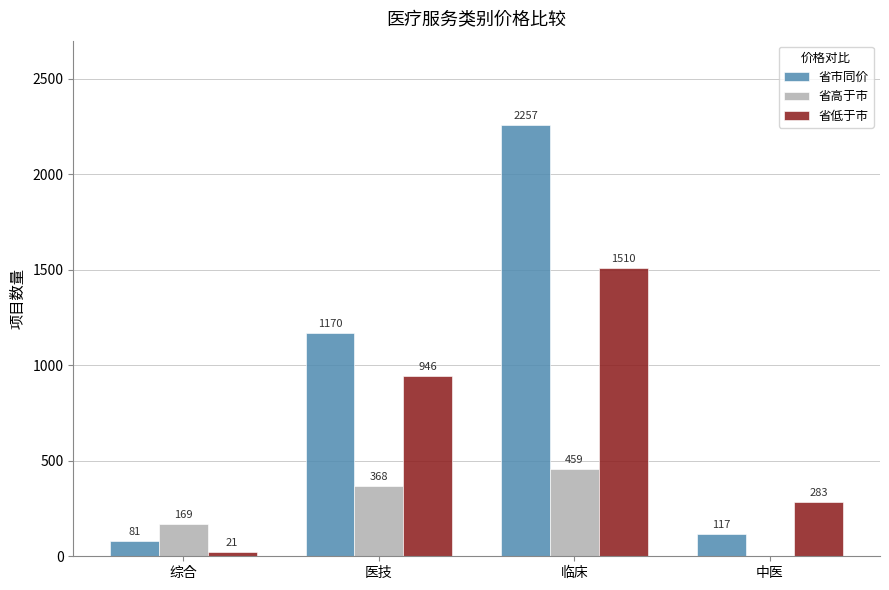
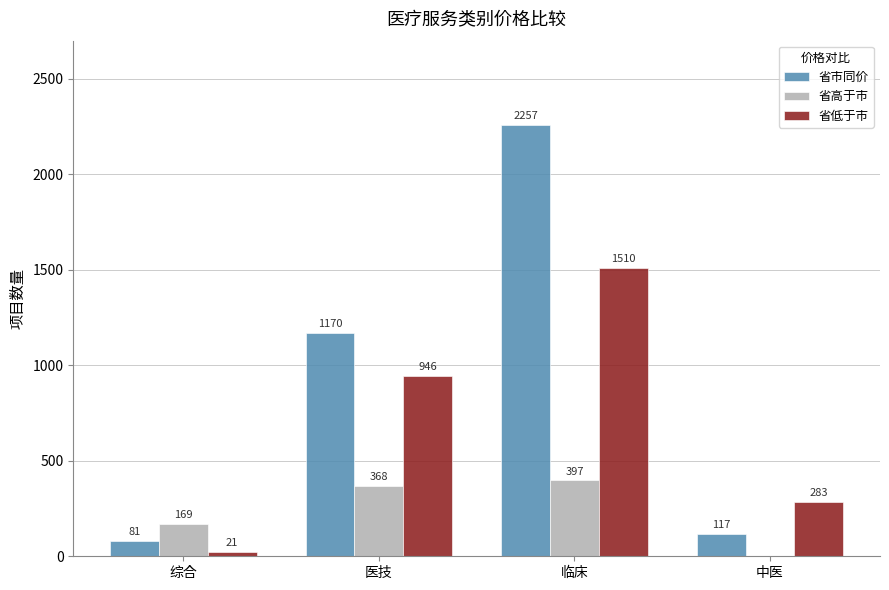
  {
    "省市同价": {
      "综合": 81,
      "医技": 1170,
      "临床": 2257,
      "中医": 117
    },
    "省高于市": {
      "综合": 169,
      "医技": 368,
-     "临床": 459
+     "临床": 397
    },
    "省低于市": {
      "综合": 21,
      "医技": 946,
      "临床": 1510,
      "中医": 283
    }
  }
